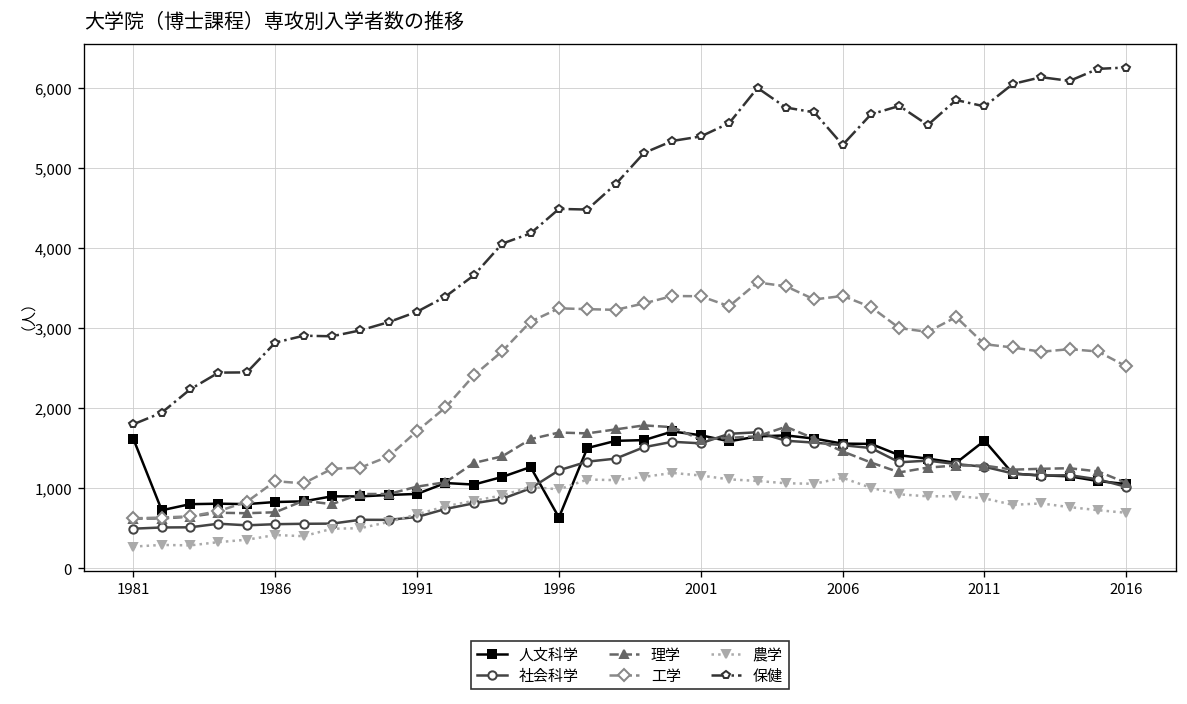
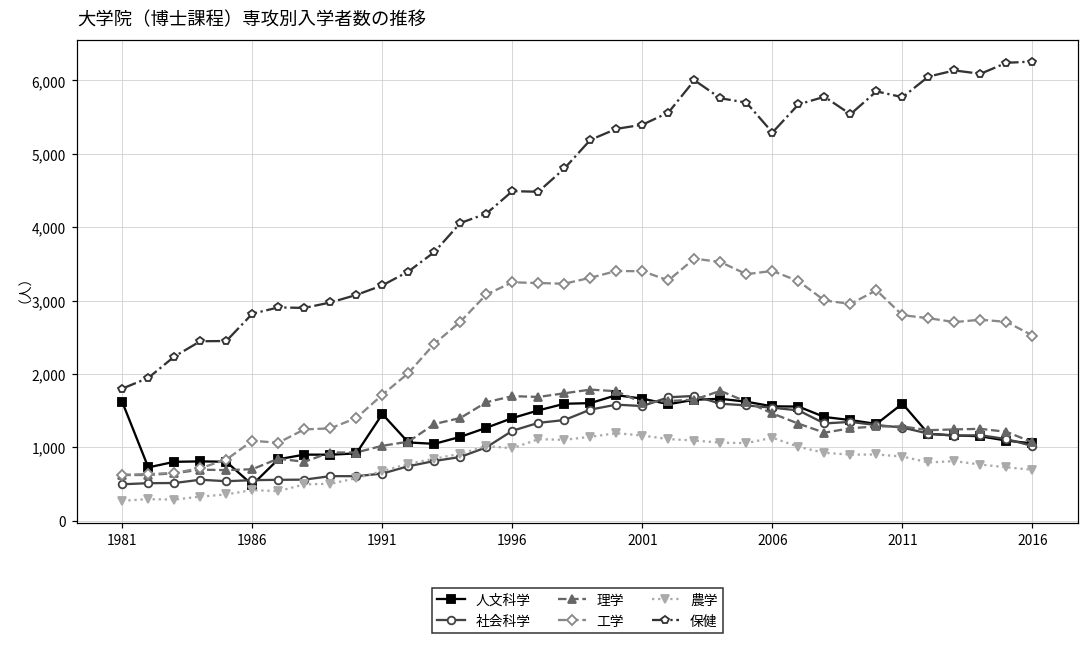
  {
    "人文科学": {
      "1981": "1,600",
-     "1986": "800",
-     "1991": "900",
-     "1996": "600",
+     "1986": "500",
+     "1991": "1,500",
+     "1996": "1,400",
      "2001": "1,700",
      "2011": "1,600"
    }
  }
